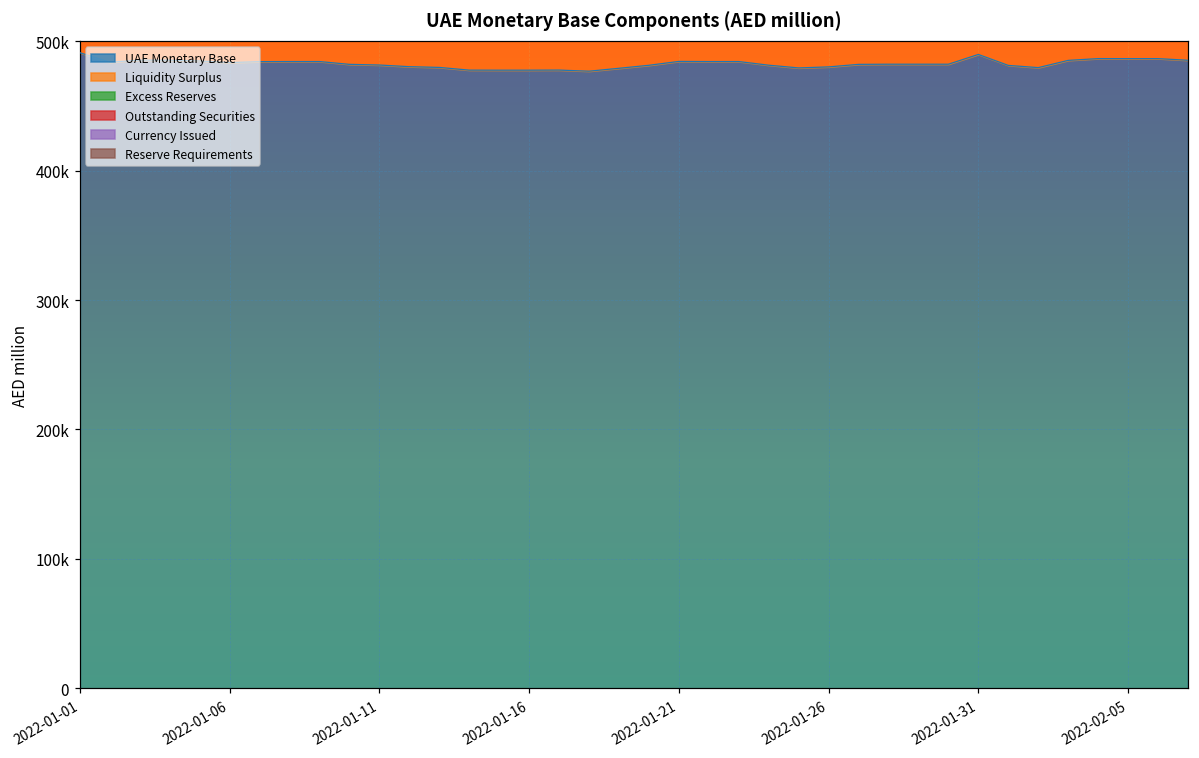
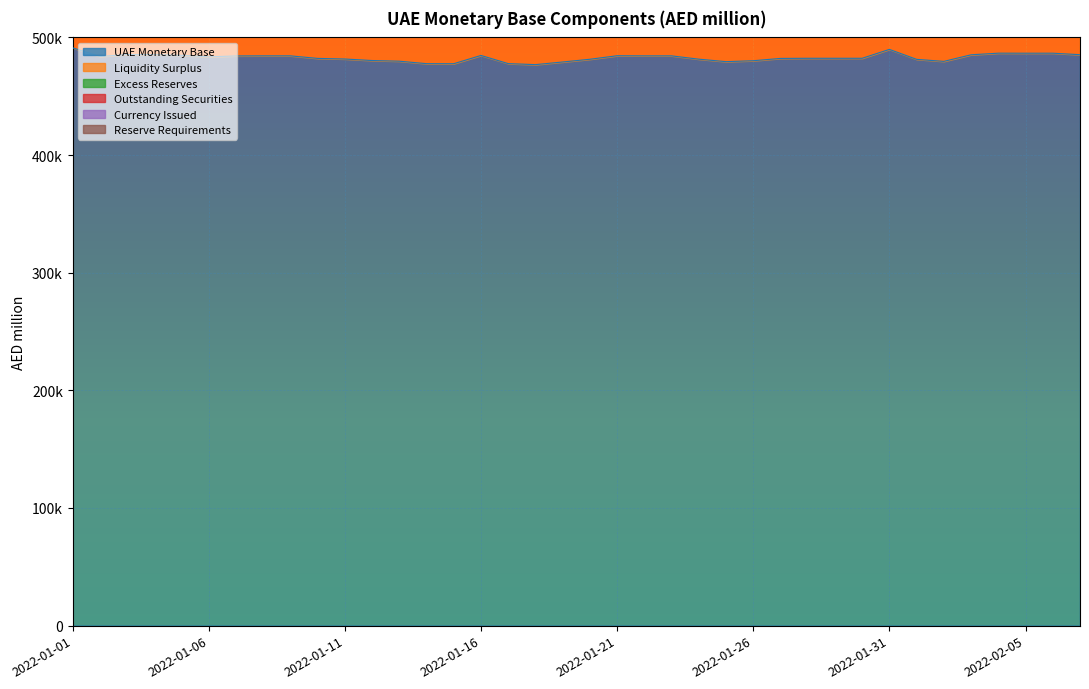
  {
    "UAE Monetary Base": {
      "2022-01-01": 491000,
      "2022-01-11": 482000,
-     "2022-01-16": 478000,
+     "2022-01-16": 485000,
      "2022-01-21": 484000,
      "2022-01-26": 480000,
      "2022-01-31": 490000,
      "2022-02-05": 487000
    }
  }
